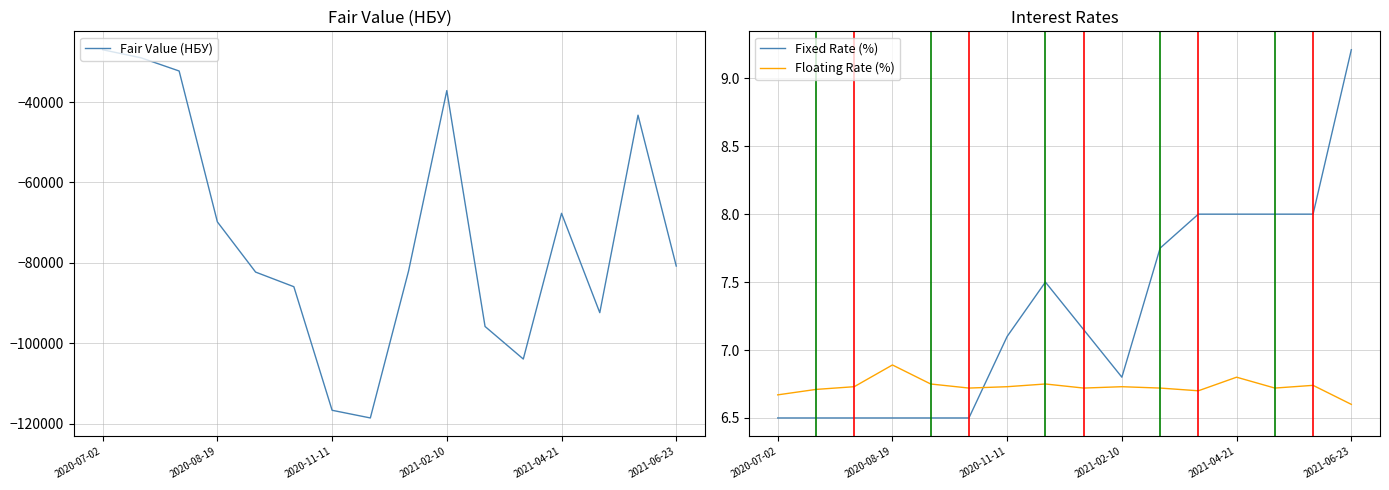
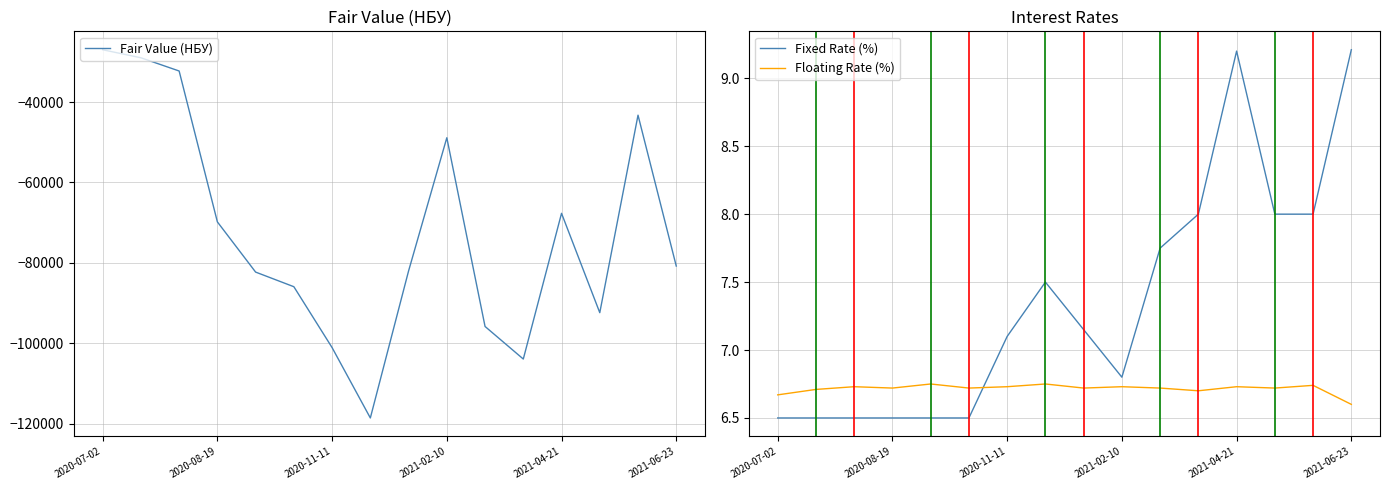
  {
    "Fair Value (НБУ)": {
      "2020-08-19": -70000,
-     "2020-11-11": -117000,
-     "2021-02-10": -37000,
+     "2020-11-11": -101000,
+     "2021-02-10": -49000,
      "2021-04-21": -68000,
      "2021-06-23": -81000
    },
    "Interest Rates": {
      "Fixed Rate (%)": {
        "2020-07-02": 6.5,
        "2020-08-19": 6.5,
        "2020-11-11": 7.1,
        "2021-02-10": 6.8,
-       "2021-04-21": 8.0,
+       "2021-04-21": 9.2,
        "2021-06-23": 9.2
      },
      "Floating Rate (%)": {
        "2020-07-02": 6.67,
-       "2020-08-19": 6.89,
+       "2020-08-19": 6.72,
        "2020-11-11": 6.73,
        "2021-02-10": 6.73,
-       "2021-04-21": 6.80,
+       "2021-04-21": 6.73,
        "2021-06-23": 6.60
      }
    }
  }
